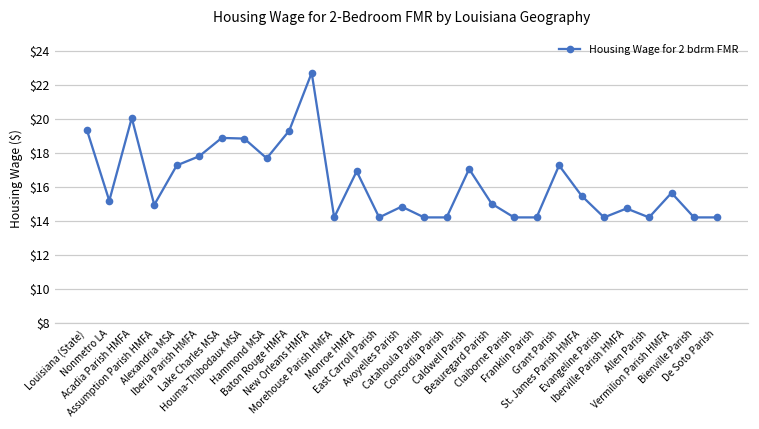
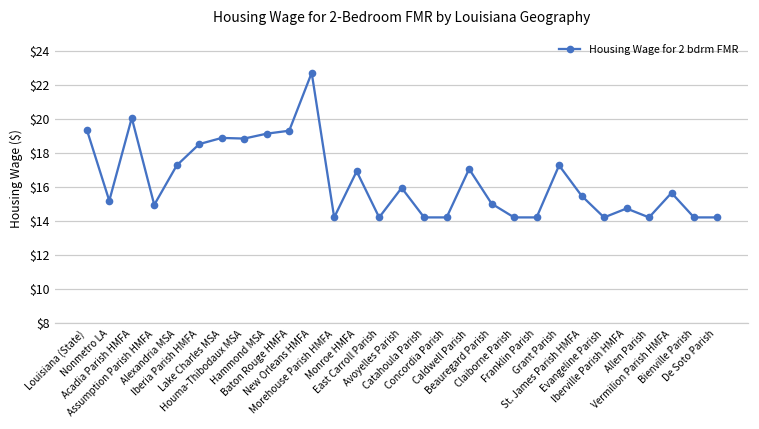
  {
    "Louisiana (State)": "$19.4",
    "Nonmetro LA": "$15.2",
    "Acadia Parish HMFA": "$20.1",
    "Assumption Parish HMFA": "$15.0",
    "Alexandria MSA": "$17.3",
-   "Iberia Parish HMFA": "$17.8",
+   "Iberia Parish HMFA": "$18.5",
    "Lake Charles MSA": "$18.9",
    "Houma-Thibodaux MSA": "$18.9",
-   "Hammond MSA": "$17.7",
+   "Hammond MSA": "$19.2",
    "Baton Rouge HMFA": "$19.3",
    "New Orleans HMFA": "$22.7",
    "Morehouse Parish HMFA": "$14.2",
    "Monroe HMFA": "$16.9",
    "East Carroll Parish": "$14.2",
-   "Avoyelles Parish": "$14.9",
+   "Avoyelles Parish": "$16.0",
    "Catahoula Parish": "$14.2",
    "Concordia Parish": "$14.2",
    "Caldwell Parish": "$17.1",
    "Beauregard Parish": "$15.0",
    "Claiborne Parish": "$14.2",
    "Franklin Parish": "$14.2",
    "Grant Parish": "$17.3",
    "St. James Parish HMFA": "$15.5",
    "Evangeline Parish": "$14.2",
    "Iberville Parish HMFA": "$14.8",
    "Allen Parish": "$14.2",
    "Vermilion Parish HMFA": "$15.7",
    "Bienville Parish": "$14.2",
    "De Soto Parish": "$14.2"
  }
